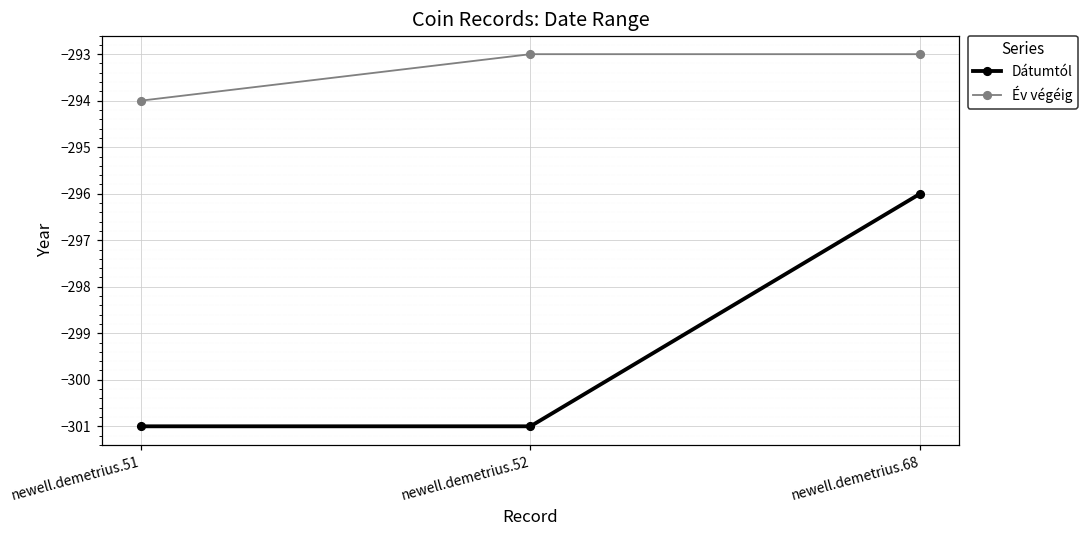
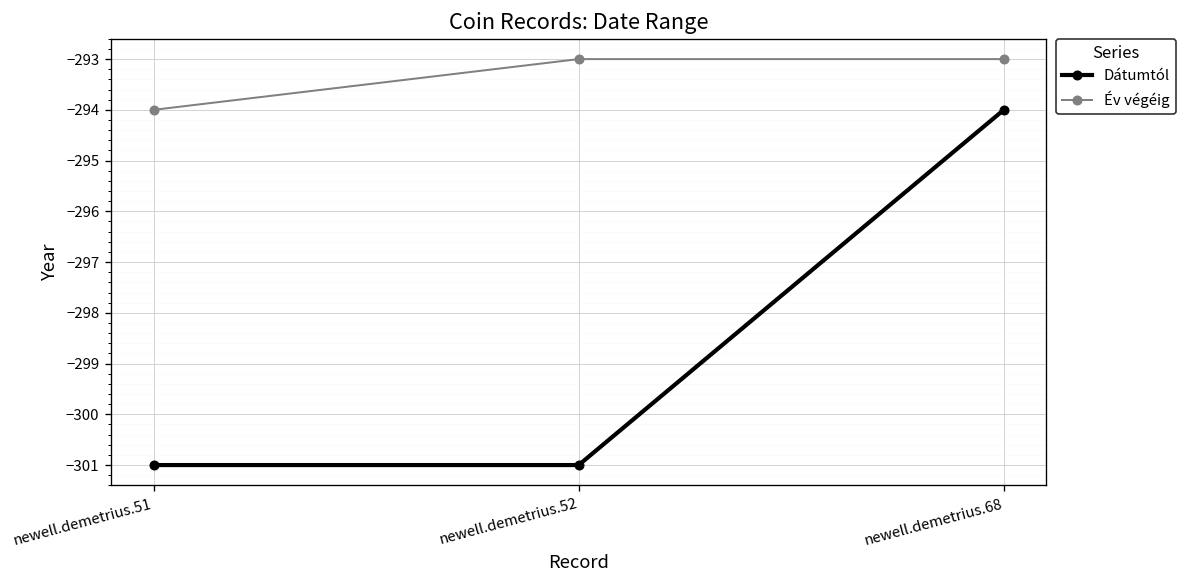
  {
    "Dátumtól": {
      "newell.demetrius.51": -301,
      "newell.demetrius.52": -301,
-     "newell.demetrius.68": -296
+     "newell.demetrius.68": -294
    },
    "Év végéig": {
      "newell.demetrius.51": -294,
      "newell.demetrius.52": -293,
      "newell.demetrius.68": -293
    }
  }
